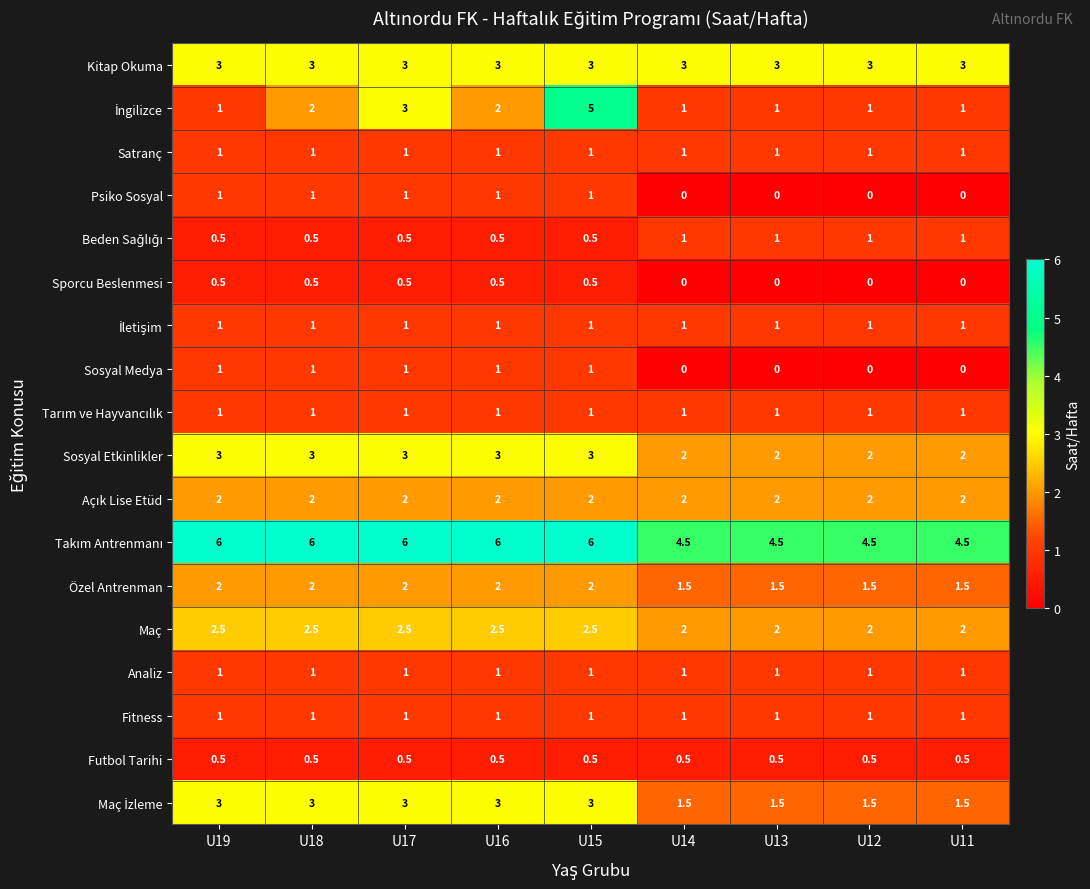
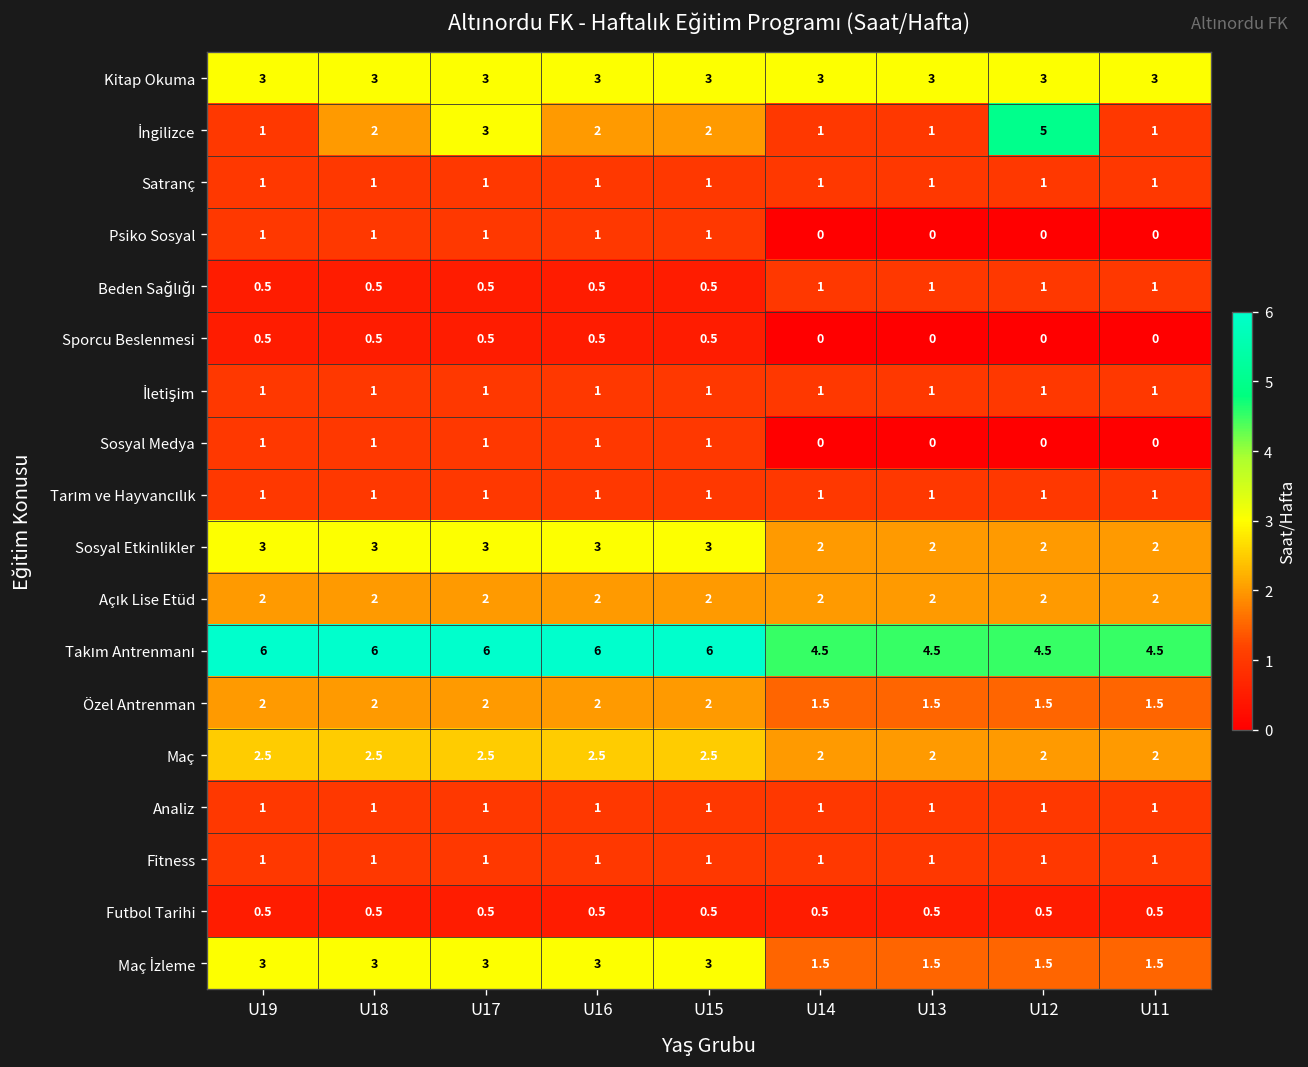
  {
    "Kitap Okuma": {
      "U19": 3,
      "U18": 3,
      "U17": 3,
      "U16": 3,
      "U15": 3,
      "U14": 3,
      "U13": 3,
      "U12": 3,
      "U11": 3
    },
    "İngilizce": {
      "U19": 1,
      "U18": 2,
      "U17": 3,
      "U16": 2,
-     "U15": 5,
+     "U15": 2,
      "U14": 1,
      "U13": 1,
-     "U12": 1,
+     "U12": 5,
      "U11": 1
    },
    "Satranç": {
      "U19": 1,
      "U18": 1,
      "U17": 1,
      "U16": 1,
      "U15": 1,
      "U14": 1,
      "U13": 1,
      "U12": 1,
      "U11": 1
    },
    "Psiko Sosyal": {
      "U19": 1,
      "U18": 1,
      "U17": 1,
      "U16": 1,
      "U15": 1,
      "U14": 0,
      "U13": 0,
      "U12": 0,
      "U11": 0
    },
    "Beden Sağlığı": {
      "U19": 0.5,
      "U18": 0.5,
      "U17": 0.5,
      "U16": 0.5,
      "U15": 0.5,
      "U14": 1,
      "U13": 1,
      "U12": 1,
      "U11": 1
    },
    "Sporcu Beslenmesi": {
      "U19": 0.5,
      "U18": 0.5,
      "U17": 0.5,
      "U16": 0.5,
      "U15": 0.5,
      "U14": 0,
      "U13": 0,
      "U12": 0,
      "U11": 0
    },
    "İletişim": {
      "U19": 1,
      "U18": 1,
      "U17": 1,
      "U16": 1,
      "U15": 1,
      "U14": 1,
      "U13": 1,
      "U12": 1,
      "U11": 1
    },
    "Sosyal Medya": {
      "U19": 1,
      "U18": 1,
      "U17": 1,
      "U16": 1,
      "U15": 1,
      "U14": 0,
      "U13": 0,
      "U12": 0,
      "U11": 0
    },
    "Tarım ve Hayvancılık": {
      "U19": 1,
      "U18": 1,
      "U17": 1,
      "U16": 1,
      "U15": 1,
      "U14": 1,
      "U13": 1,
      "U12": 1,
      "U11": 1
    },
    "Sosyal Etkinlikler": {
      "U19": 3,
      "U18": 3,
      "U17": 3,
      "U16": 3,
      "U15": 3,
      "U14": 2,
      "U13": 2,
      "U12": 2,
      "U11": 2
    },
    "Açık Lise Etüd": {
      "U19": 2,
      "U18": 2,
      "U17": 2,
      "U16": 2,
      "U15": 2,
      "U14": 2,
      "U13": 2,
      "U12": 2,
      "U11": 2
    },
    "Takım Antrenmanı": {
      "U19": 6,
      "U18": 6,
      "U17": 6,
      "U16": 6,
      "U15": 6,
      "U14": 4.5,
      "U13": 4.5,
      "U12": 4.5,
      "U11": 4.5
    },
    "Özel Antrenman": {
      "U19": 2,
      "U18": 2,
      "U17": 2,
      "U16": 2,
      "U15": 2,
      "U14": 1.5,
      "U13": 1.5,
      "U12": 1.5,
      "U11": 1.5
    },
    "Maç": {
      "U19": 2.5,
      "U18": 2.5,
      "U17": 2.5,
      "U16": 2.5,
      "U15": 2.5,
      "U14": 2,
      "U13": 2,
      "U12": 2,
      "U11": 2
    },
    "Analiz": {
      "U19": 1,
      "U18": 1,
      "U17": 1,
      "U16": 1,
      "U15": 1,
      "U14": 1,
      "U13": 1,
      "U12": 1,
      "U11": 1
    },
    "Fitness": {
      "U19": 1,
      "U18": 1,
      "U17": 1,
      "U16": 1,
      "U15": 1,
      "U14": 1,
      "U13": 1,
      "U12": 1,
      "U11": 1
    },
    "Futbol Tarihi": {
      "U19": 0.5,
      "U18": 0.5,
      "U17": 0.5,
      "U16": 0.5,
      "U15": 0.5,
      "U14": 0.5,
      "U13": 0.5,
      "U12": 0.5,
      "U11": 0.5
    },
    "Maç İzleme": {
      "U19": 3,
      "U18": 3,
      "U17": 3,
      "U16": 3,
      "U15": 3,
      "U14": 1.5,
      "U13": 1.5,
      "U12": 1.5,
      "U11": 1.5
    }
  }
